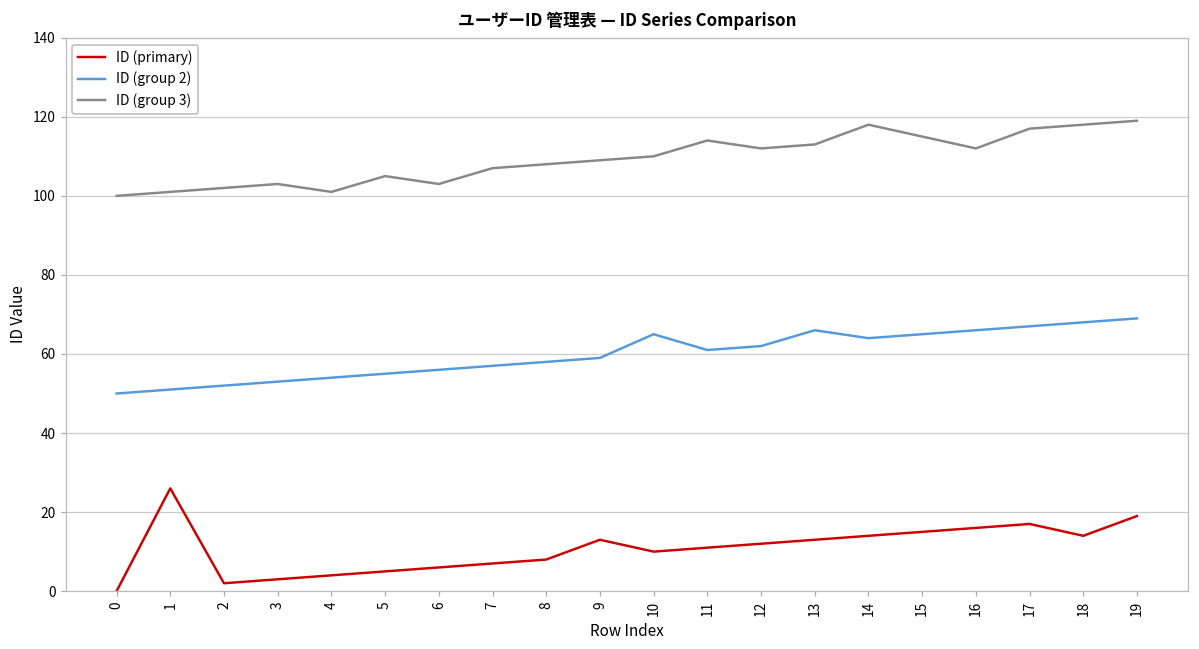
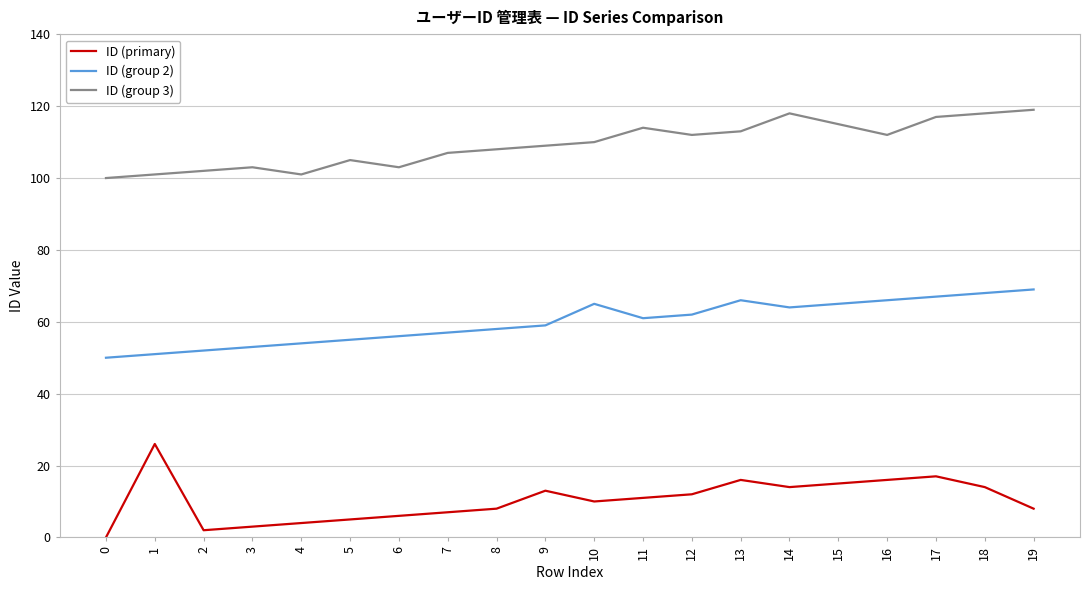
  {
    "ID (primary)": {
      "0": 0,
      "1": 26,
      "2": 2,
      "3": 3,
      "4": 4,
      "5": 5,
      "6": 6,
      "7": 7,
      "8": 8,
      "9": 13,
      "10": 10,
      "11": 11,
      "12": 12,
-     "13": 13,
+     "13": 16,
      "14": 14,
      "15": 15,
      "16": 16,
      "17": 17,
      "18": 14,
-     "19": 19
+     "19": 8
    },
    "ID (group 2)": {
      "0": 50,
      "1": 51,
      "2": 52,
      "3": 53,
      "4": 54,
      "5": 55,
      "6": 56,
      "7": 57,
      "8": 58,
      "9": 59,
      "10": 65,
      "11": 61,
      "12": 62,
      "13": 66,
      "14": 64,
      "15": 65,
      "16": 66,
      "17": 67,
      "18": 68,
      "19": 69
    },
    "ID (group 3)": {
      "0": 100,
      "1": 101,
      "2": 102,
      "3": 103,
      "4": 101,
      "5": 105,
      "6": 103,
      "7": 107,
      "8": 108,
      "9": 109,
      "10": 110,
      "11": 114,
      "12": 112,
      "13": 113,
      "14": 118,
      "15": 115,
      "16": 112,
      "17": 117,
      "18": 118,
      "19": 119
    }
  }
